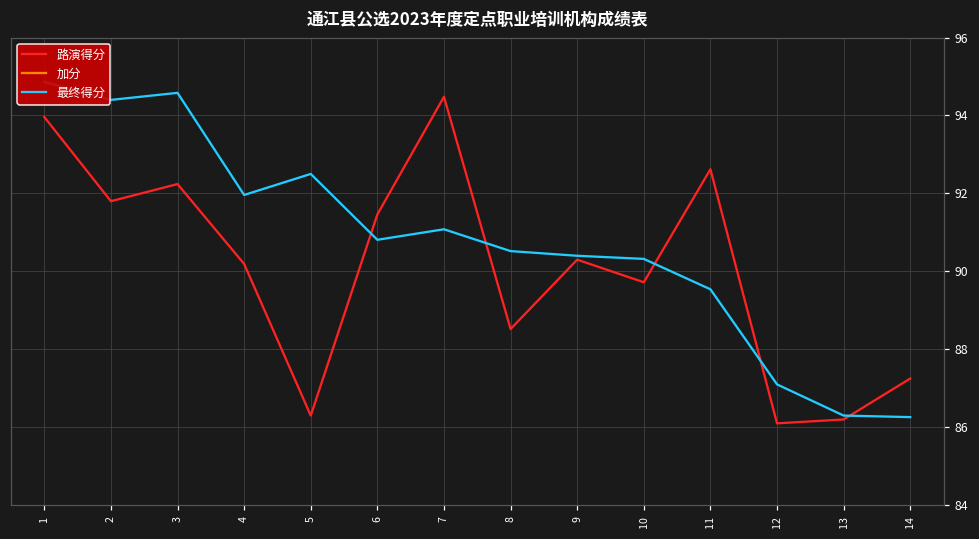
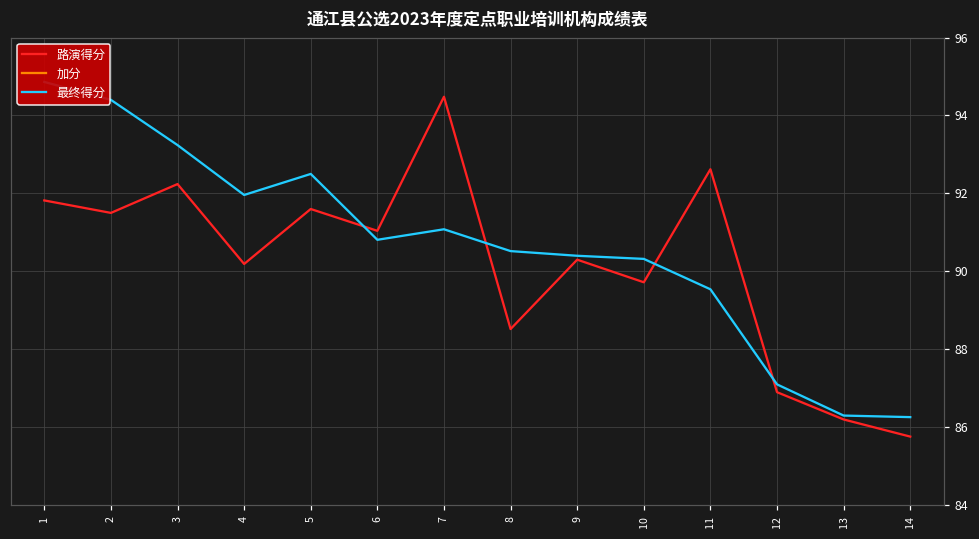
  {
    "路演得分": {
-     "1": 94.0,
-     "2": 91.8,
+     "1": 91.8,
+     "2": 91.5,
      "3": 92.2,
      "4": 90.2,
-     "5": 86.3,
-     "6": 91.5,
+     "5": 91.6,
+     "6": 91.0,
      "7": 94.5,
      "8": 88.5,
      "9": 90.3,
      "10": 89.7,
      "11": 92.6,
-     "12": 86.1,
+     "12": 86.9,
      "13": 86.2,
-     "14": 87.3
+     "14": 85.8
    },
    "最终得分": {
      "2": 94.4,
-     "3": 94.6,
+     "3": 93.2,
      "4": 92.0,
      "5": 92.5,
      "6": 90.8,
      "7": 91.1,
      "8": 90.5,
      "9": 90.4,
      "10": 90.3,
      "11": 89.5,
      "12": 87.1,
      "13": 86.3,
      "14": 86.3
    }
  }
